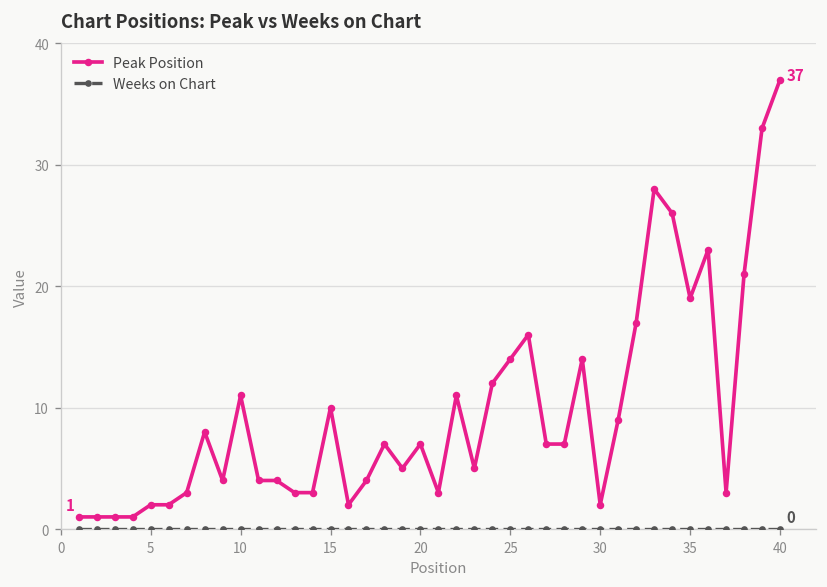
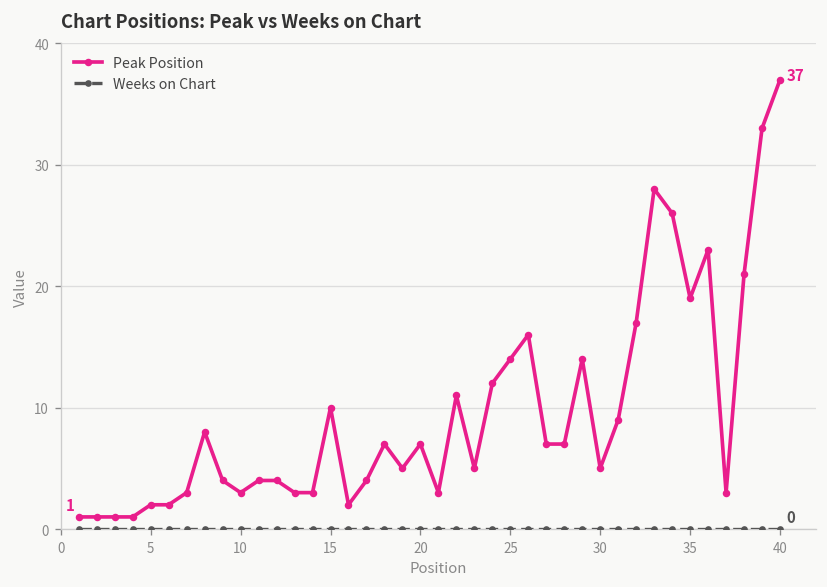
  {
    "Peak Position": {
      "5": 2,
-     "10": 11,
+     "10": 3,
      "15": 10,
      "20": 7,
      "25": 14,
-     "30": 2,
+     "30": 5,
      "35": 19
    },
    "Weeks on Chart": {
      "40": 0
    }
  }
